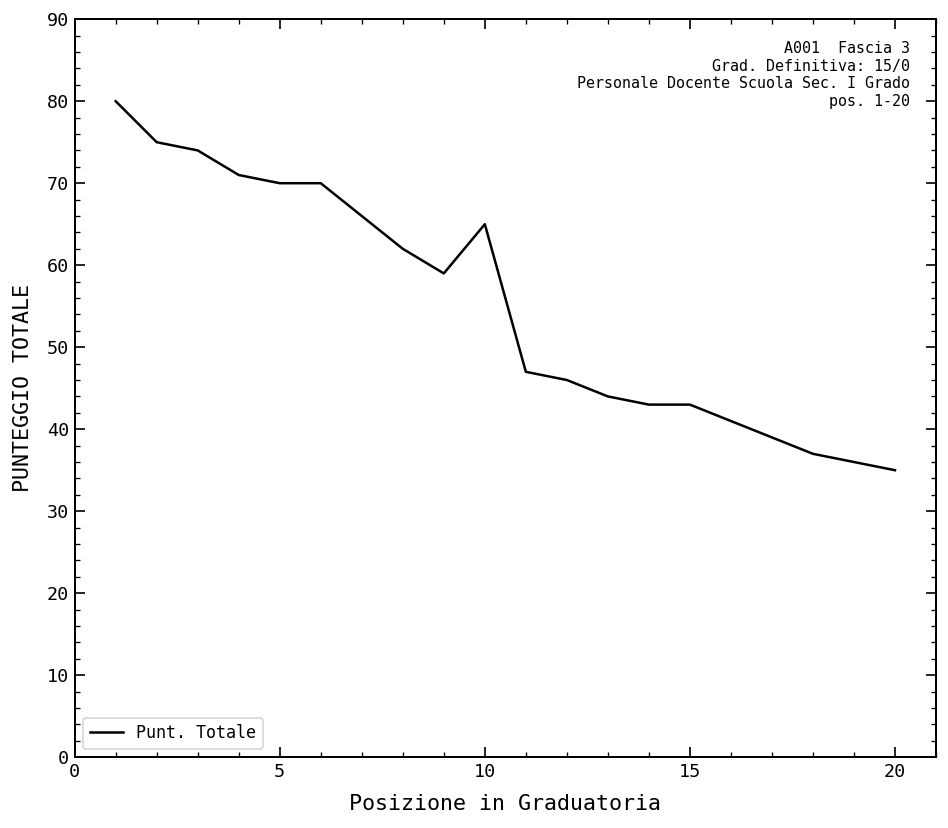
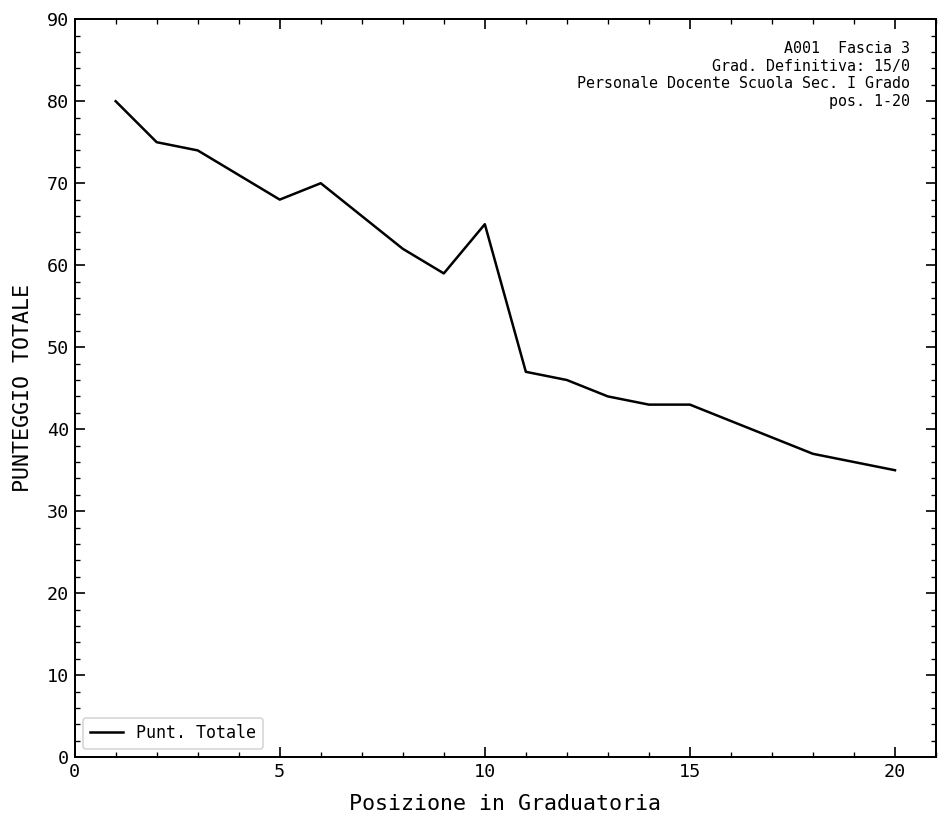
  {
-   "5": 70,
+   "5": 68,
    "10": 65,
    "15": 43,
    "20": 35
  }
